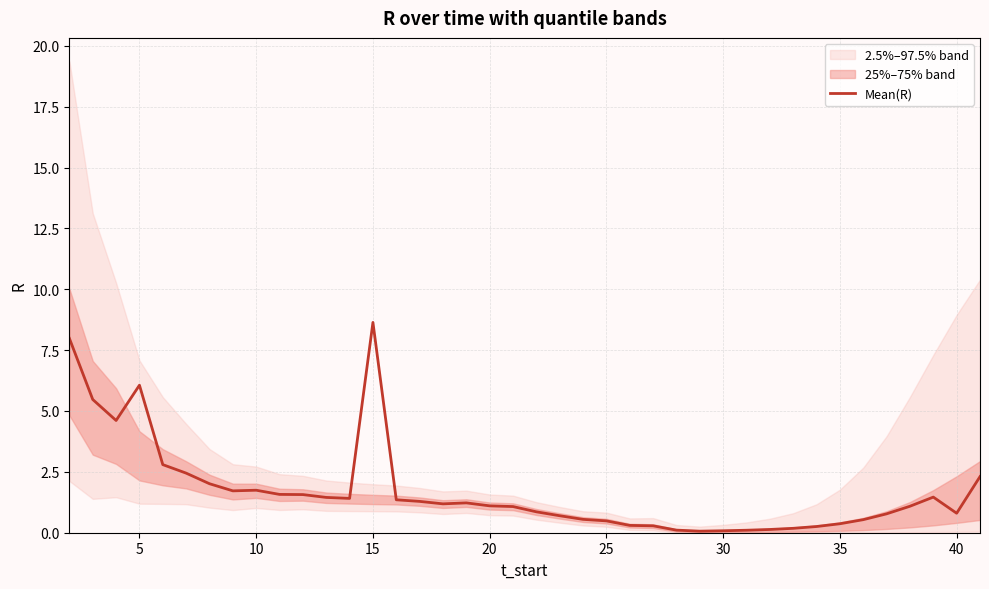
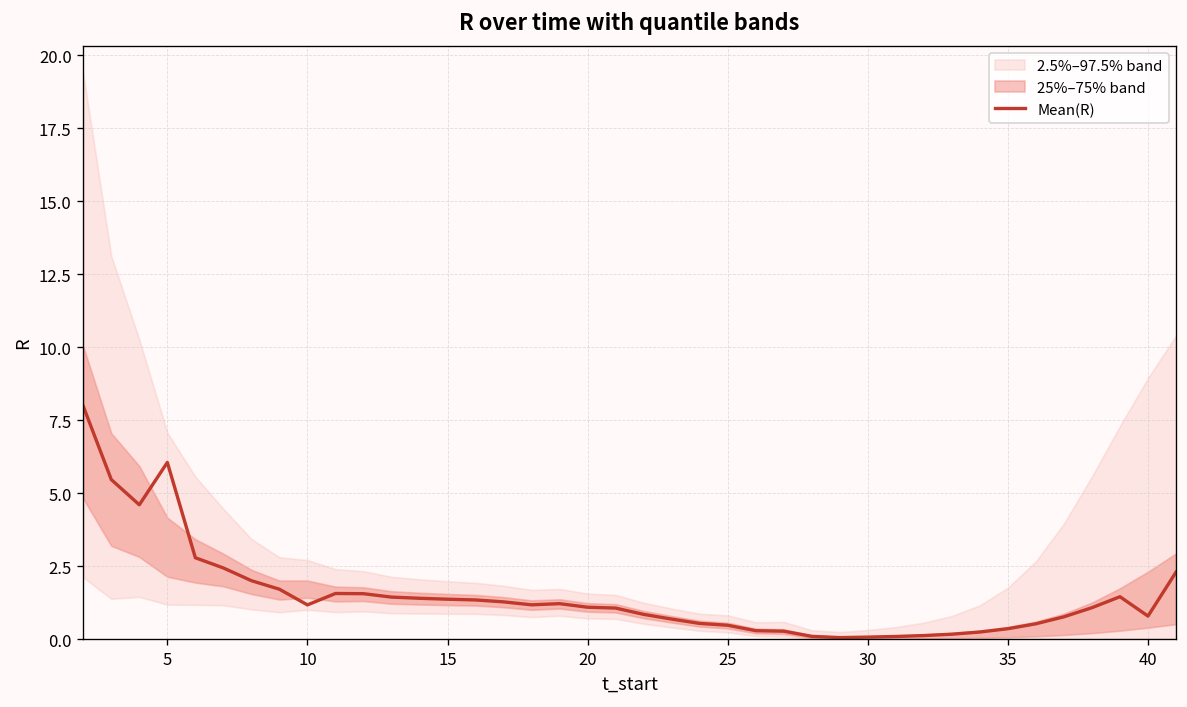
  {
    "Mean(R)": {
      "5": 6.1,
-     "10": 1.7,
-     "15": 8.6,
+     "10": 1.2,
+     "15": 1.4,
      "20": 1.1,
      "40": 0.8
    }
  }
